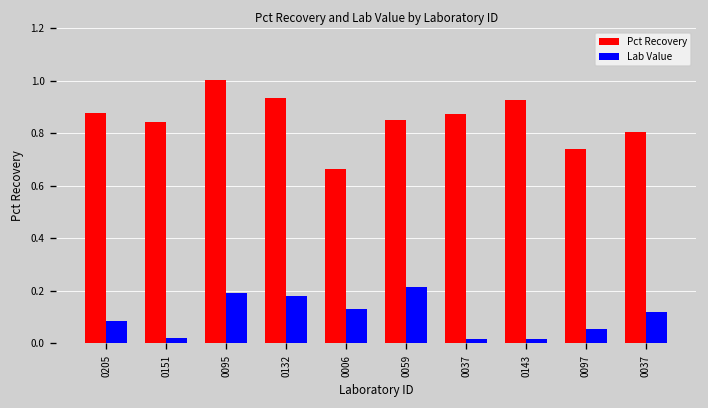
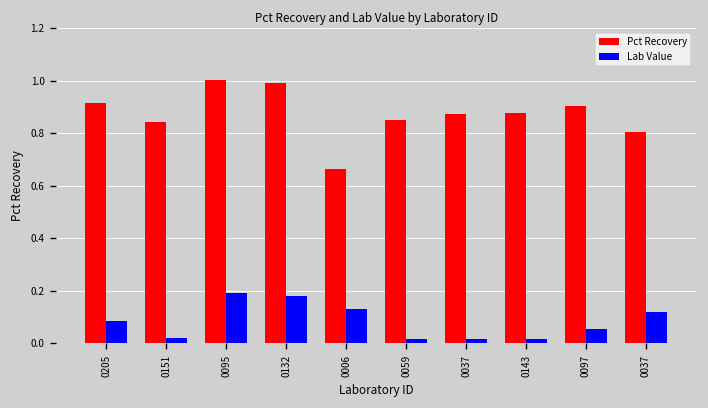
  {
    "Pct Recovery": {
-     "0205": 0.88,
+     "0205": 0.92,
      "0151": 0.84,
      "0095": 1.00,
-     "0132": 0.94,
+     "0132": 0.99,
      "0006": 0.66,
      "0059": 0.85,
-     "0143": 0.93,
-     "0097": 0.74
+     "0143": 0.88,
+     "0097": 0.91
    },
    "Lab Value": {
      "0205": 0.09,
      "0151": 0.02,
      "0095": 0.19,
      "0132": 0.18,
      "0006": 0.13,
-     "0059": 0.21,
+     "0059": 0.02,
      "0143": 0.02,
      "0097": 0.06
    }
  }
